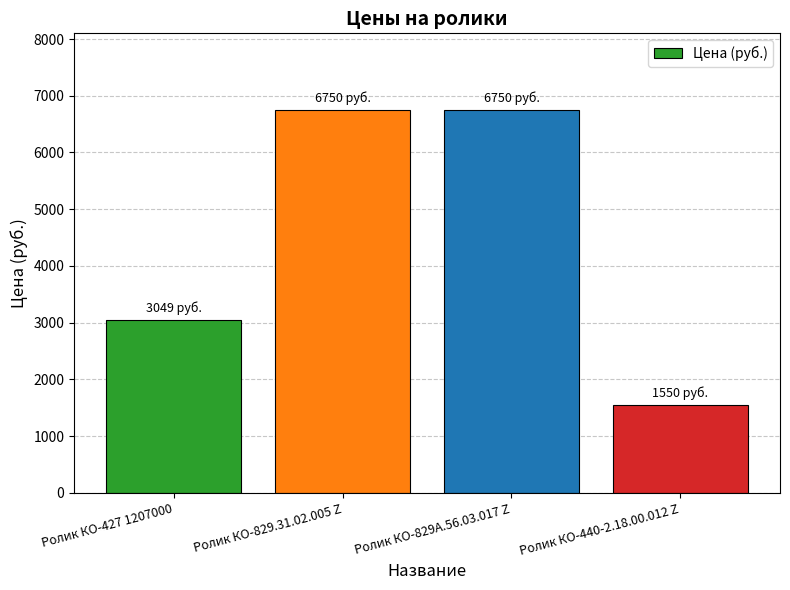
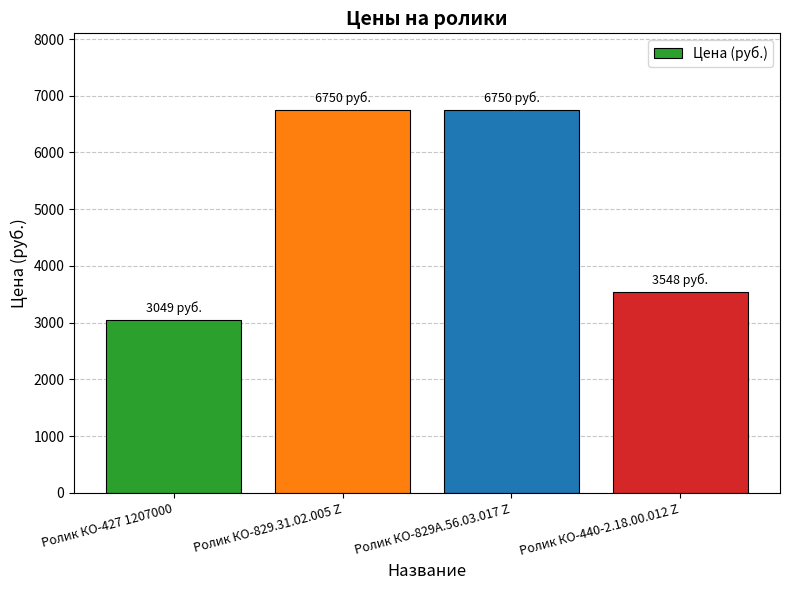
  {
    "Ролик КО-427 1207000": 3049,
    "Ролик КО-829.31.02.005 Z": 6750,
    "Ролик КО-829А.56.03.017 Z": 6750,
-   "Ролик КО-440-2.18.00.012 Z": 1550
+   "Ролик КО-440-2.18.00.012 Z": 3548
  }
